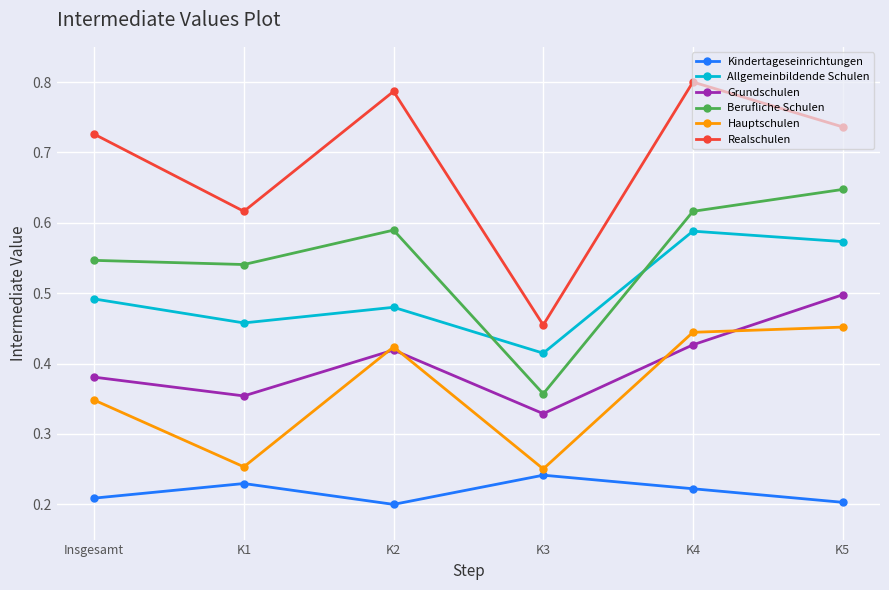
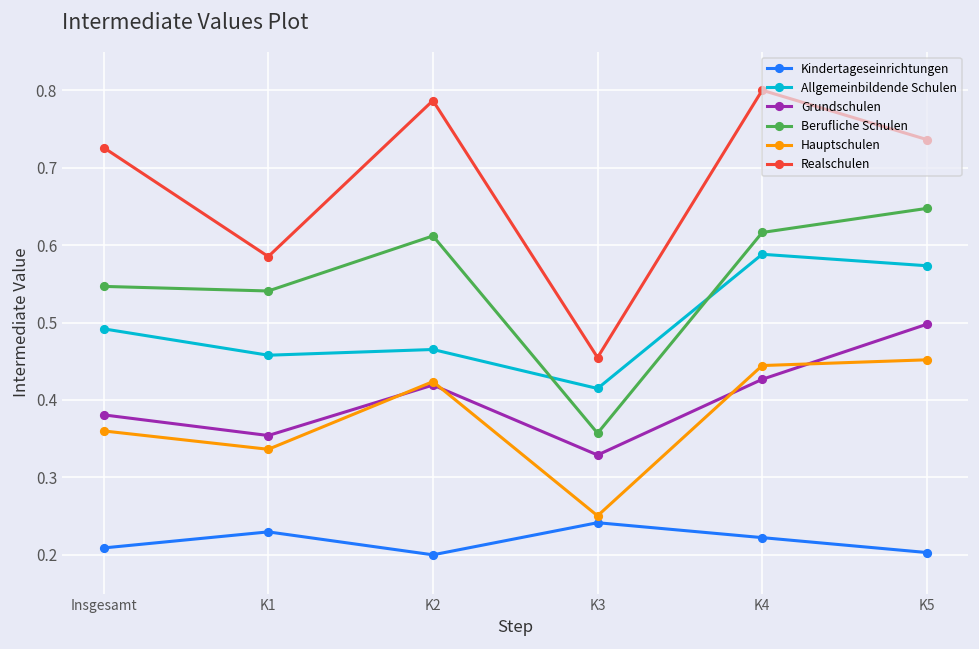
  {
    "Kindertageseinrichtungen": {
      "Insgesamt": 0.21,
      "K1": 0.23,
      "K2": 0.20,
      "K3": 0.24,
      "K4": 0.22,
      "K5": 0.20
    },
    "Allgemeinbildende Schulen": {
      "Insgesamt": 0.49,
      "K1": 0.46,
-     "K2": 0.48,
+     "K2": 0.47,
      "K3": 0.41,
      "K4": 0.59,
      "K5": 0.57
    },
    "Grundschulen": {
      "Insgesamt": 0.38,
      "K1": 0.35,
      "K2": 0.42,
      "K3": 0.33,
      "K4": 0.43,
      "K5": 0.50
    },
    "Berufliche Schulen": {
      "Insgesamt": 0.55,
      "K1": 0.54,
-     "K2": 0.59,
+     "K2": 0.61,
      "K3": 0.36,
      "K4": 0.62,
      "K5": 0.65
    },
    "Hauptschulen": {
-     "Insgesamt": 0.35,
-     "K1": 0.25,
+     "Insgesamt": 0.36,
+     "K1": 0.34,
      "K2": 0.42,
      "K3": 0.25,
      "K4": 0.44,
      "K5": 0.45
    },
    "Realschulen": {
      "Insgesamt": 0.73,
-     "K1": 0.62,
+     "K1": 0.59,
      "K2": 0.79,
      "K3": 0.45
    }
  }
